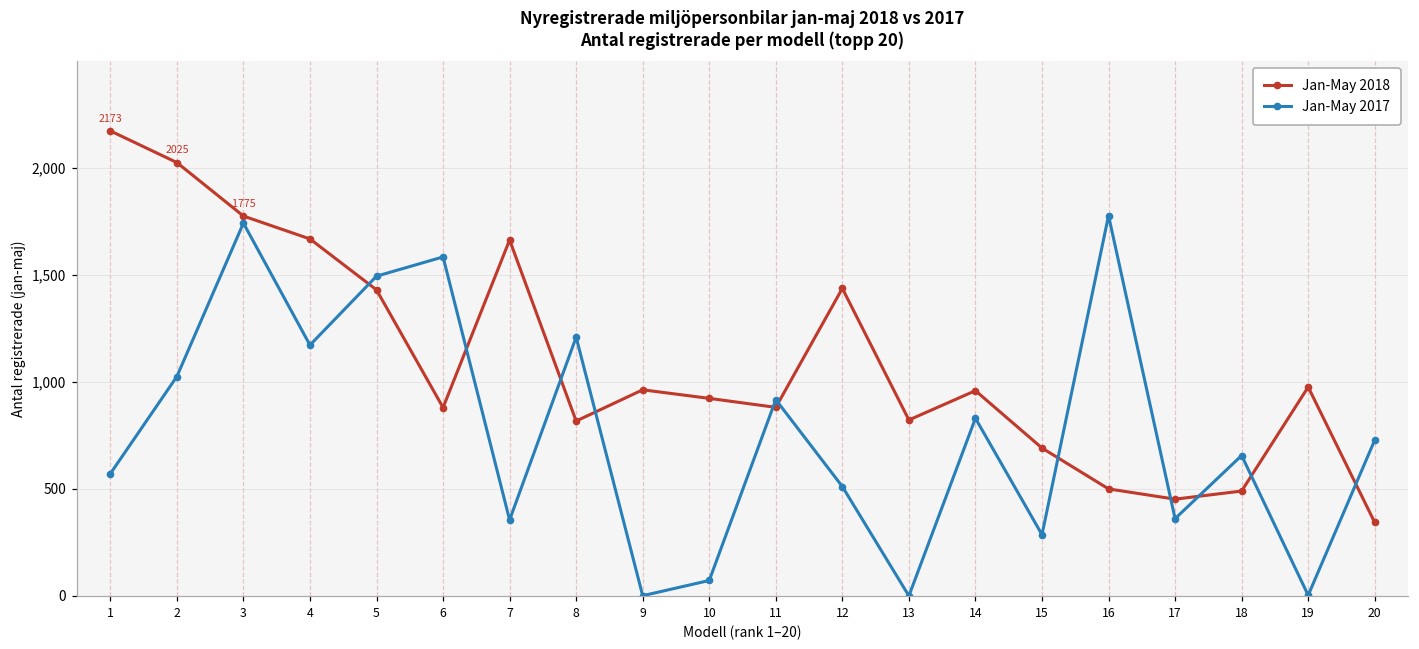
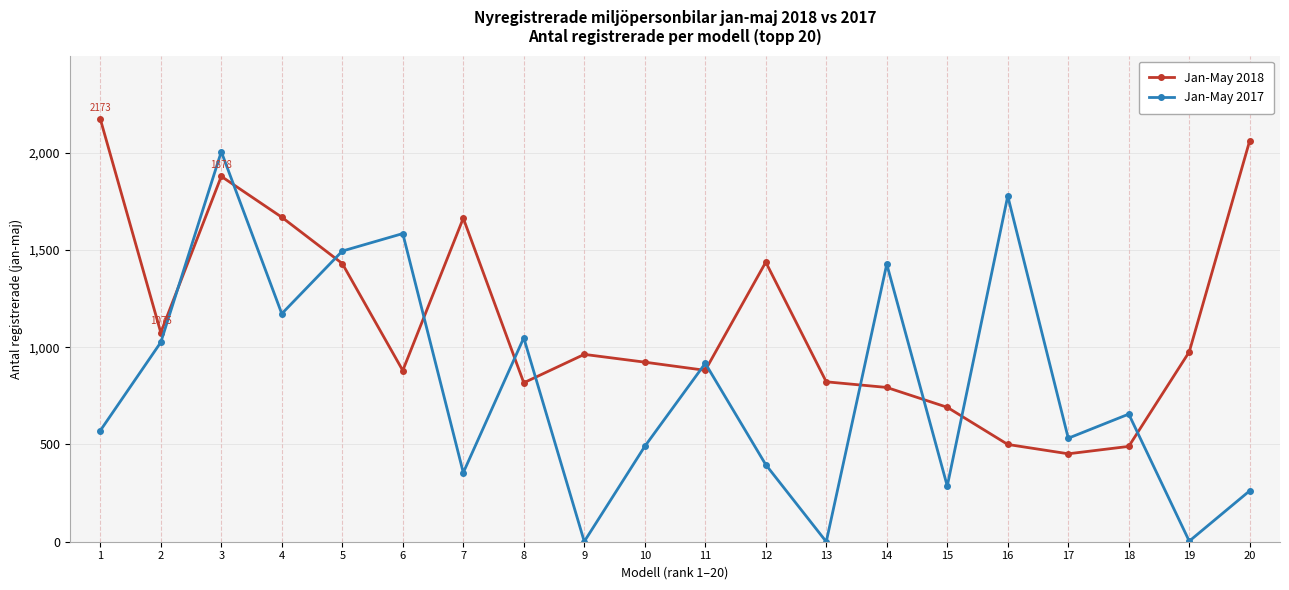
  {
    "Jan-May 2018": {
      "1": "2173",
-     "2": "2025",
-     "3": "1775",
-     "14": "960",
-     "20": "340"
+     "2": "1075",
+     "3": "1878",
+     "14": "790",
+     "20": "2,060"
    },
    "Jan-May 2017": {
      "1": "570",
      "2": "1,030",
-     "3": "1,740",
+     "3": "2,010",
      "4": "1,170",
      "5": "1,490",
      "6": "1,580",
      "7": "360",
-     "8": "1,210",
+     "8": "1,050",
      "9": "0",
-     "10": "70",
+     "10": "490",
      "11": "920",
-     "12": "510",
+     "12": "400",
      "13": "0",
-     "14": "830",
+     "14": "1,430",
      "15": "290",
      "16": "1,780",
-     "17": "360",
+     "17": "530",
      "18": "660",
      "19": "0",
-     "20": "730"
+     "20": "260"
    }
  }
